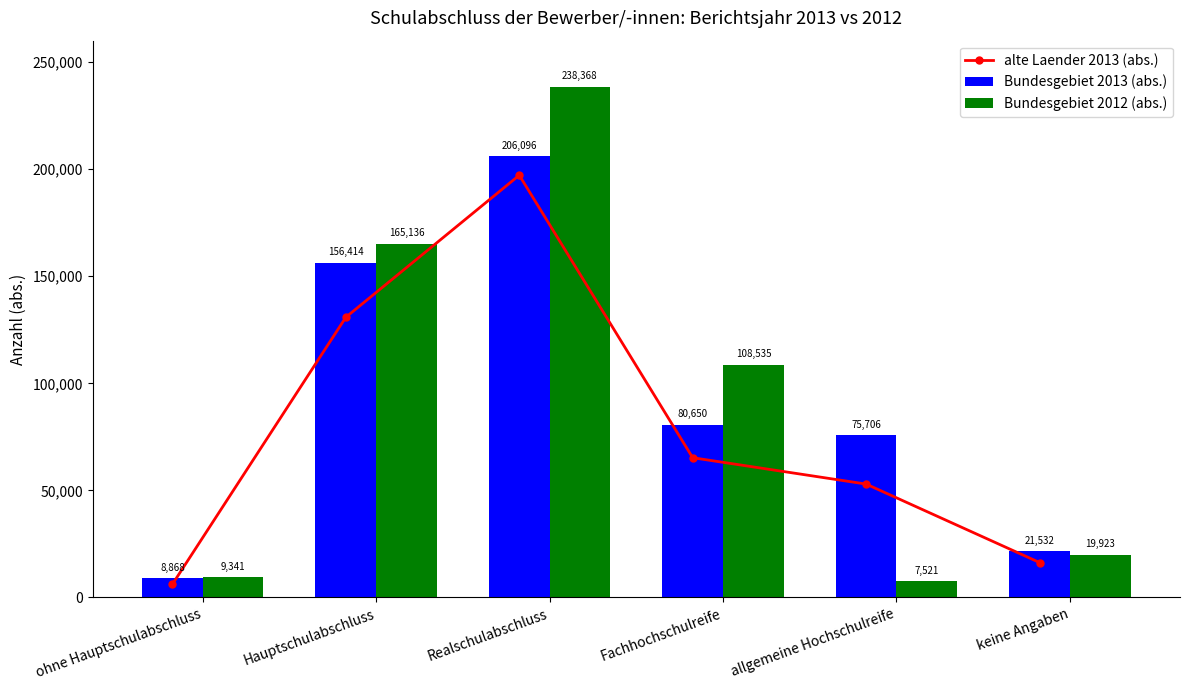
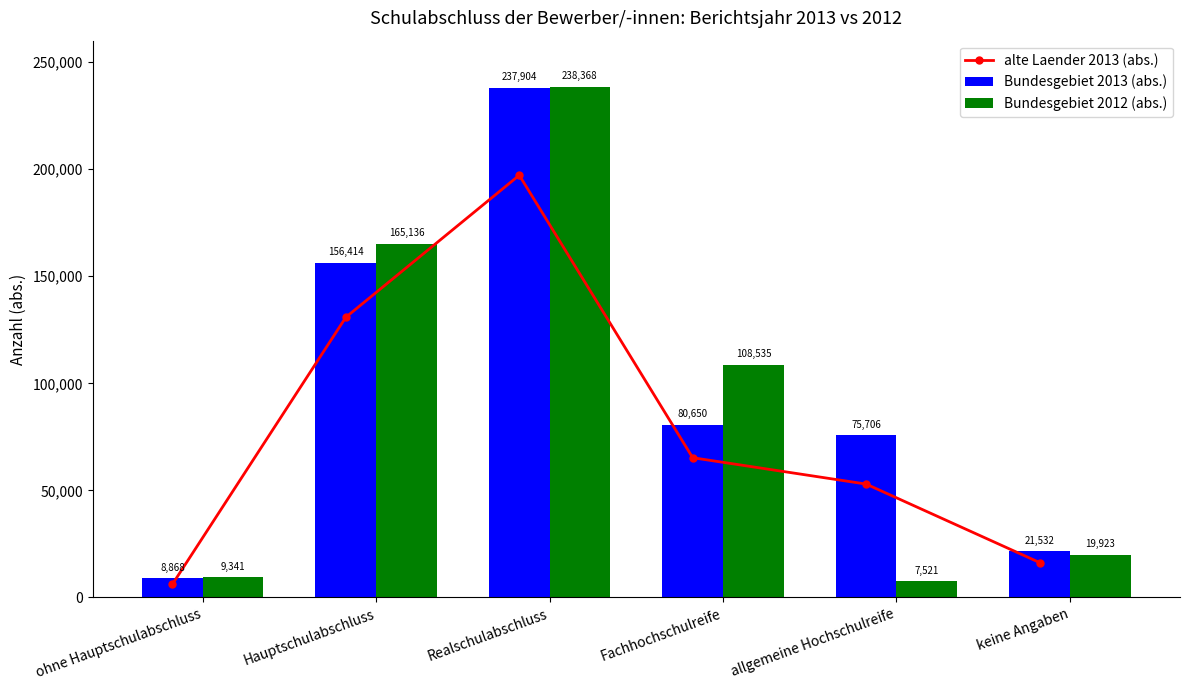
  {
    "Bundesgebiet 2013 (abs.)": {
      "ohne Hauptschulabschluss": "8,868",
      "Hauptschulabschluss": "156,414",
-     "Realschulabschluss": "206,096",
+     "Realschulabschluss": "237,904",
      "Fachhochschulreife": "80,650",
      "allgemeine Hochschulreife": "75,706",
      "keine Angaben": "21,532"
    },
    "Bundesgebiet 2012 (abs.)": {
      "ohne Hauptschulabschluss": "9,341",
      "Hauptschulabschluss": "165,136",
      "Realschulabschluss": "238,368",
      "Fachhochschulreife": "108,535",
      "allgemeine Hochschulreife": "7,521",
      "keine Angaben": "19,923"
    }
  }
